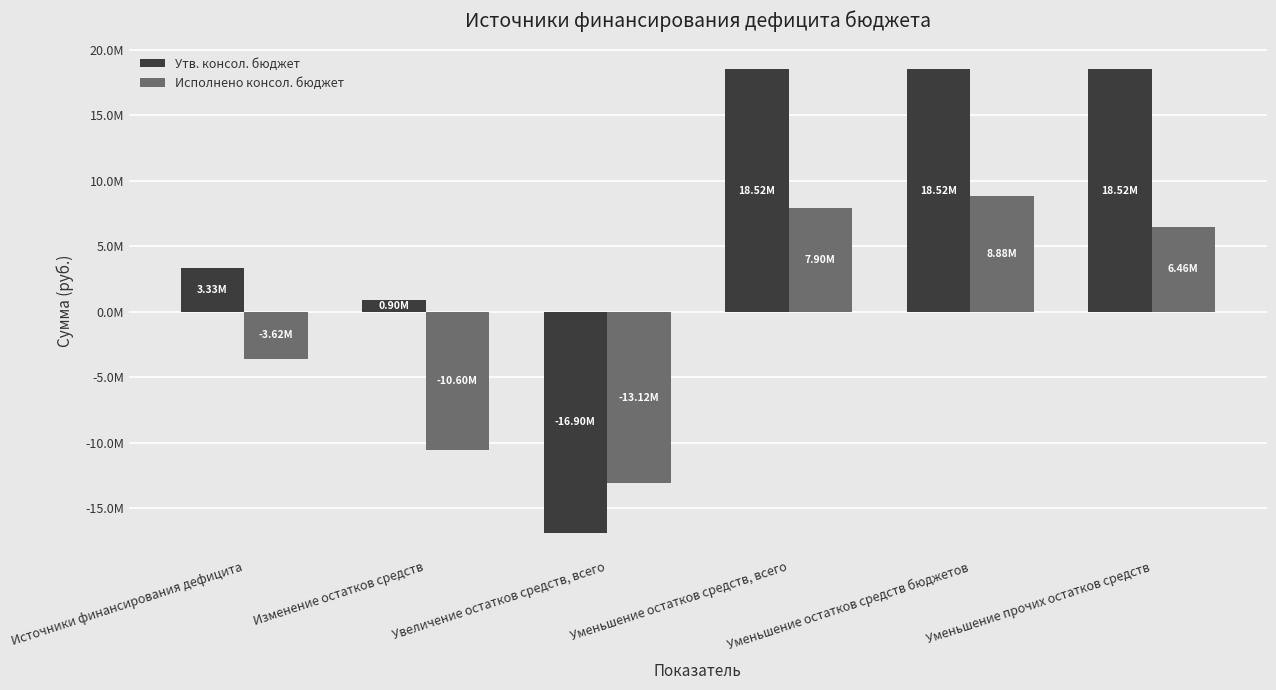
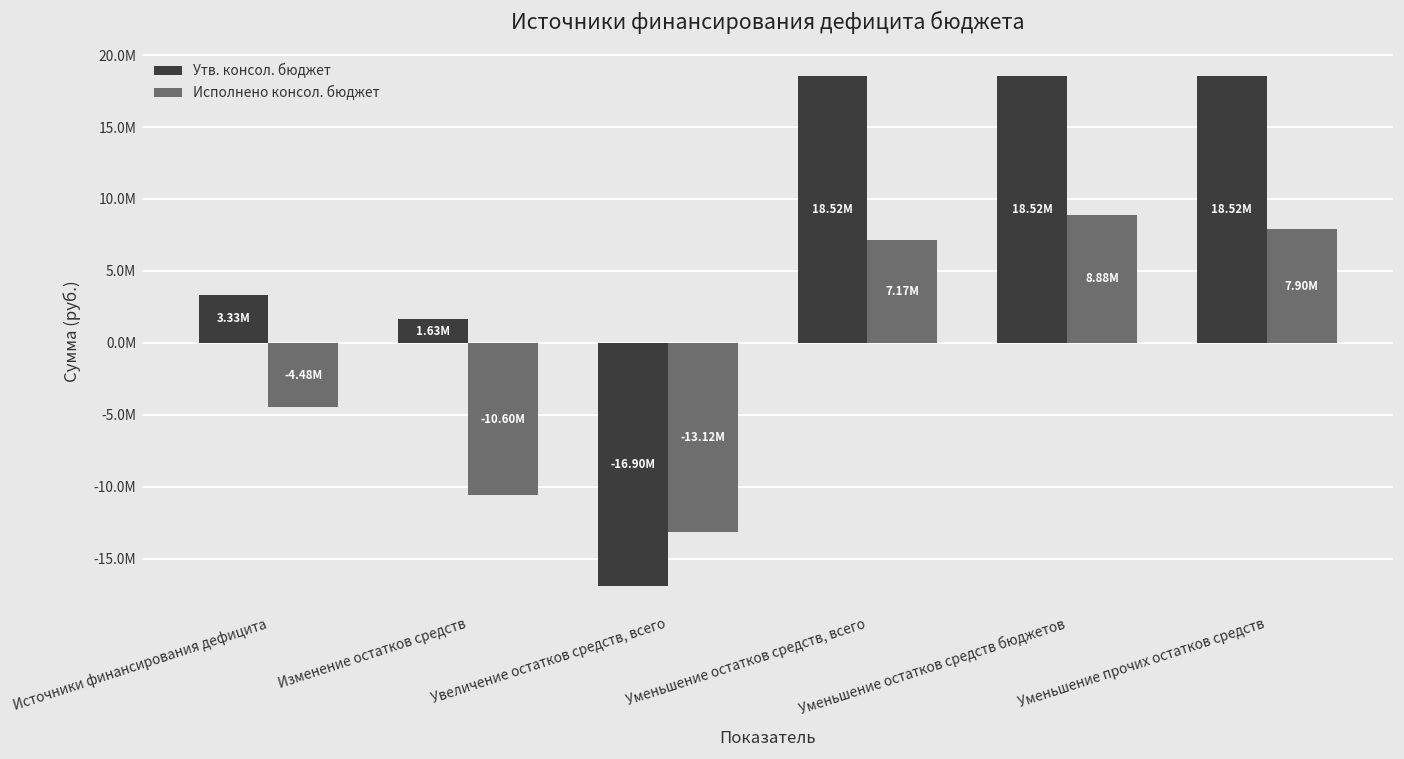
  {
    "Утв. консол. бюджет": {
      "Источники финансирования дефицита": "3.33M",
-     "Изменение остатков средств": "0.90M",
+     "Изменение остатков средств": "1.63M",
      "Увеличение остатков средств, всего": "-16.90M",
      "Уменьшение остатков средств, всего": "18.52M",
      "Уменьшение остатков средств бюджетов": "18.52M",
      "Уменьшение прочих остатков средств": "18.52M"
    },
    "Исполнено консол. бюджет": {
-     "Источники финансирования дефицита": "-3.62M",
+     "Источники финансирования дефицита": "-4.48M",
      "Изменение остатков средств": "-10.60M",
      "Увеличение остатков средств, всего": "-13.12M",
-     "Уменьшение остатков средств, всего": "7.90M",
+     "Уменьшение остатков средств, всего": "7.17M",
      "Уменьшение остатков средств бюджетов": "8.88M",
-     "Уменьшение прочих остатков средств": "6.46M"
+     "Уменьшение прочих остатков средств": "7.90M"
    }
  }
